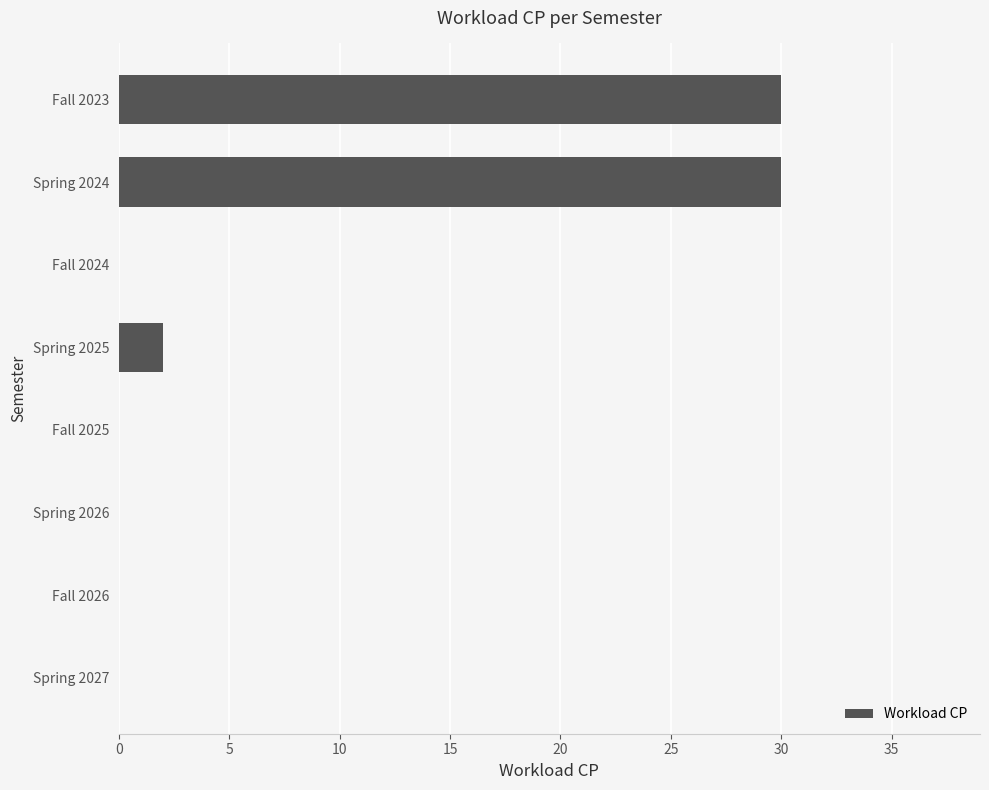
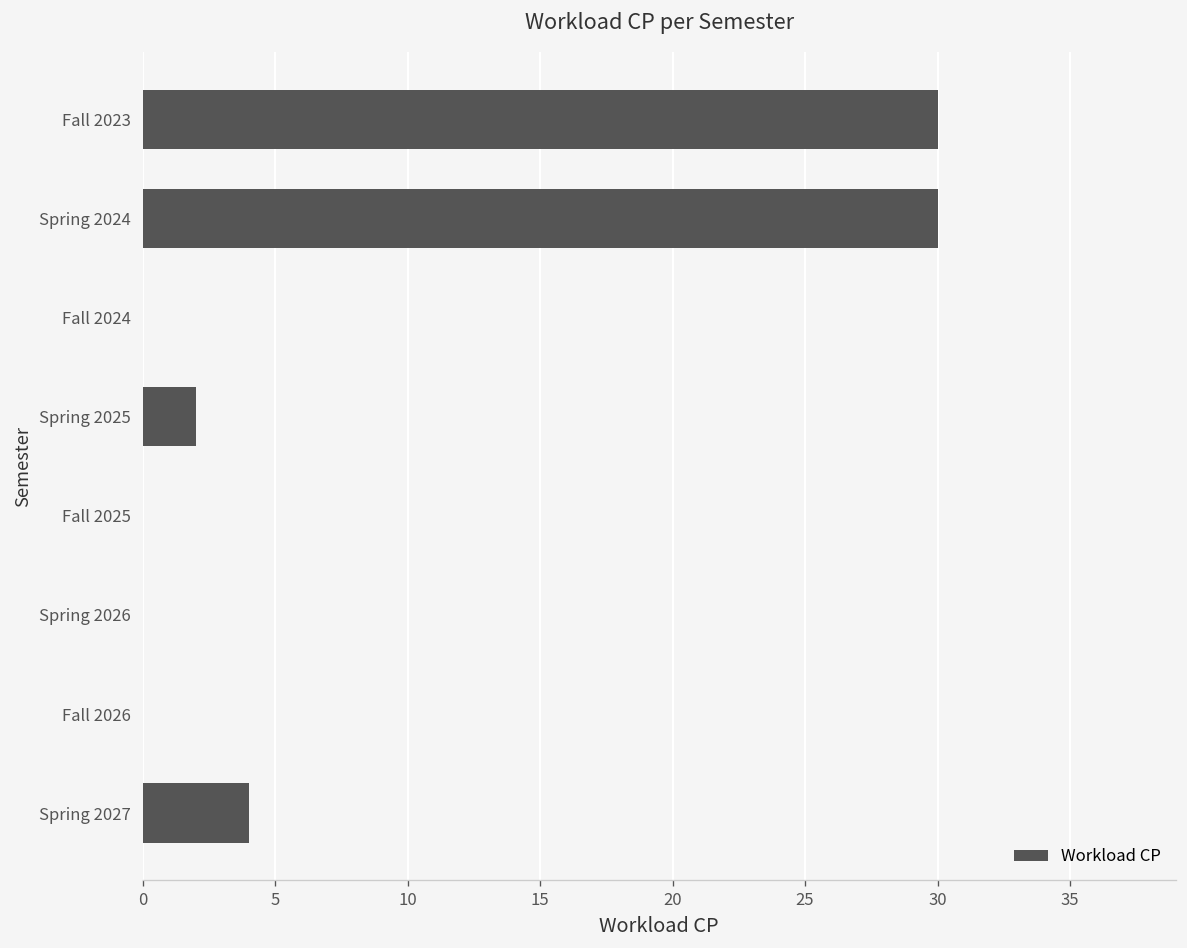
  {
    "Fall 2023": 30,
    "Spring 2024": 30,
    "Fall 2024": 0,
    "Spring 2025": 2,
    "Fall 2025": 0,
    "Spring 2026": 0,
    "Fall 2026": 0,
-   "Spring 2027": 0
+   "Spring 2027": 4
  }
